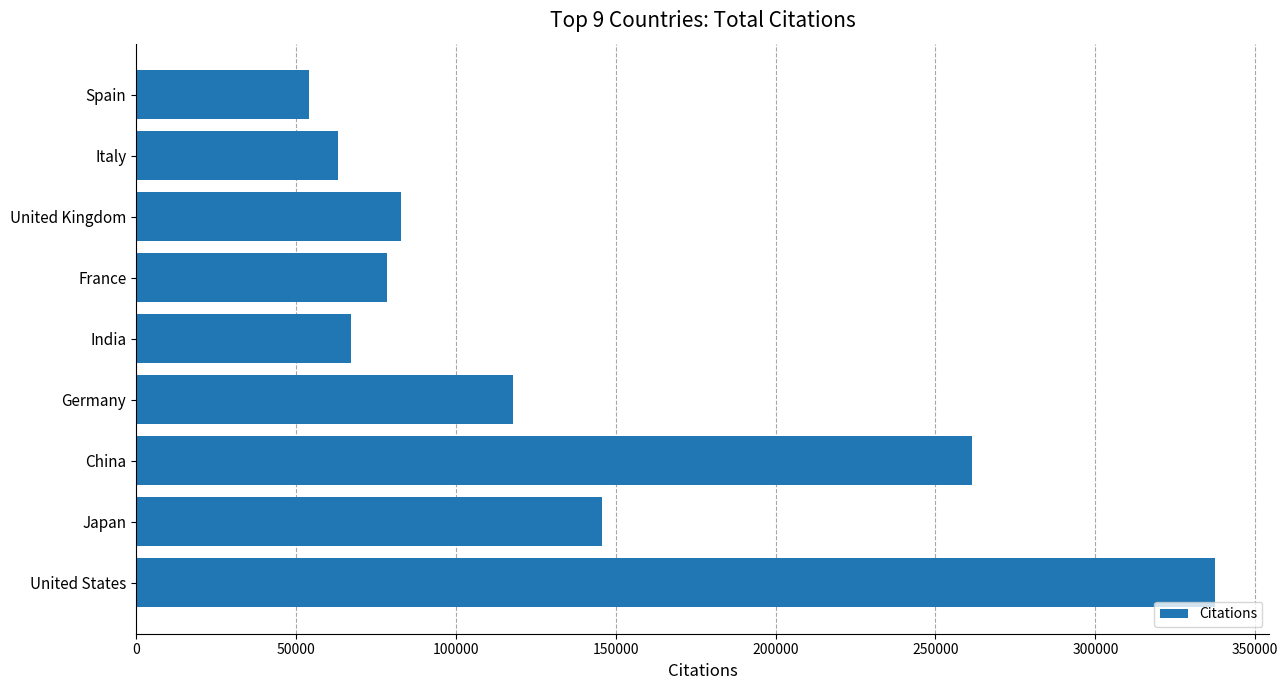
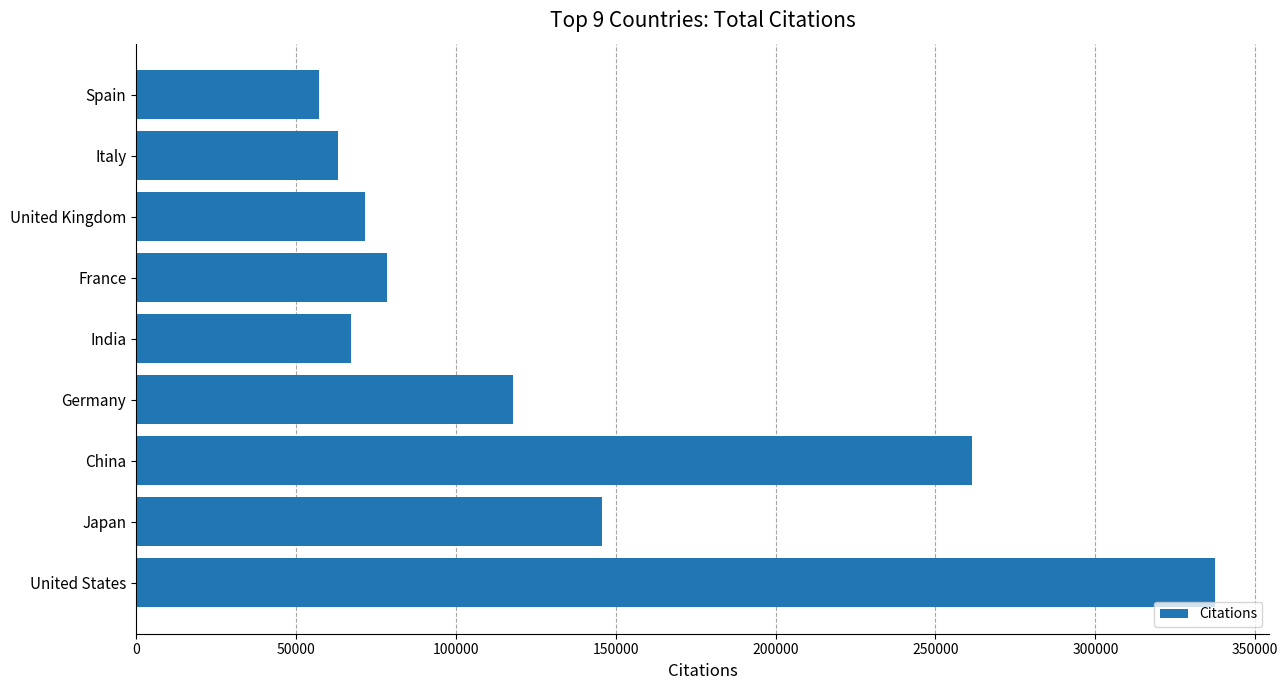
  {
-   "Spain": 54000,
+   "Spain": 57000,
    "Italy": 63000,
-   "United Kingdom": 83000,
+   "United Kingdom": 72000,
    "France": 79000,
    "India": 67000,
    "Germany": 118000,
    "China": 261000,
    "Japan": 146000,
    "United States": 338000
  }
